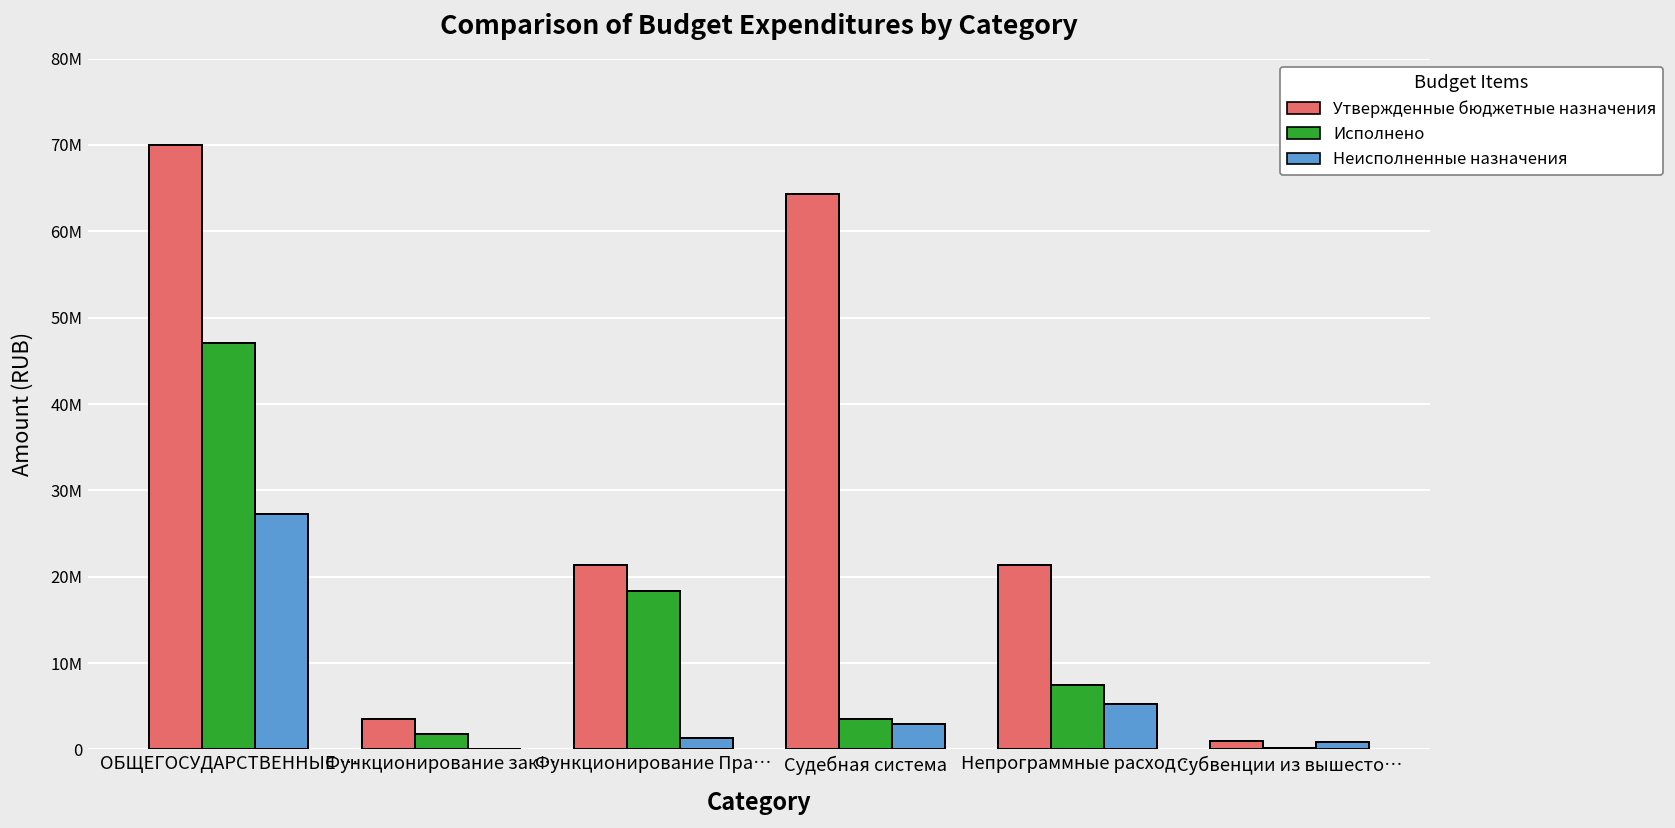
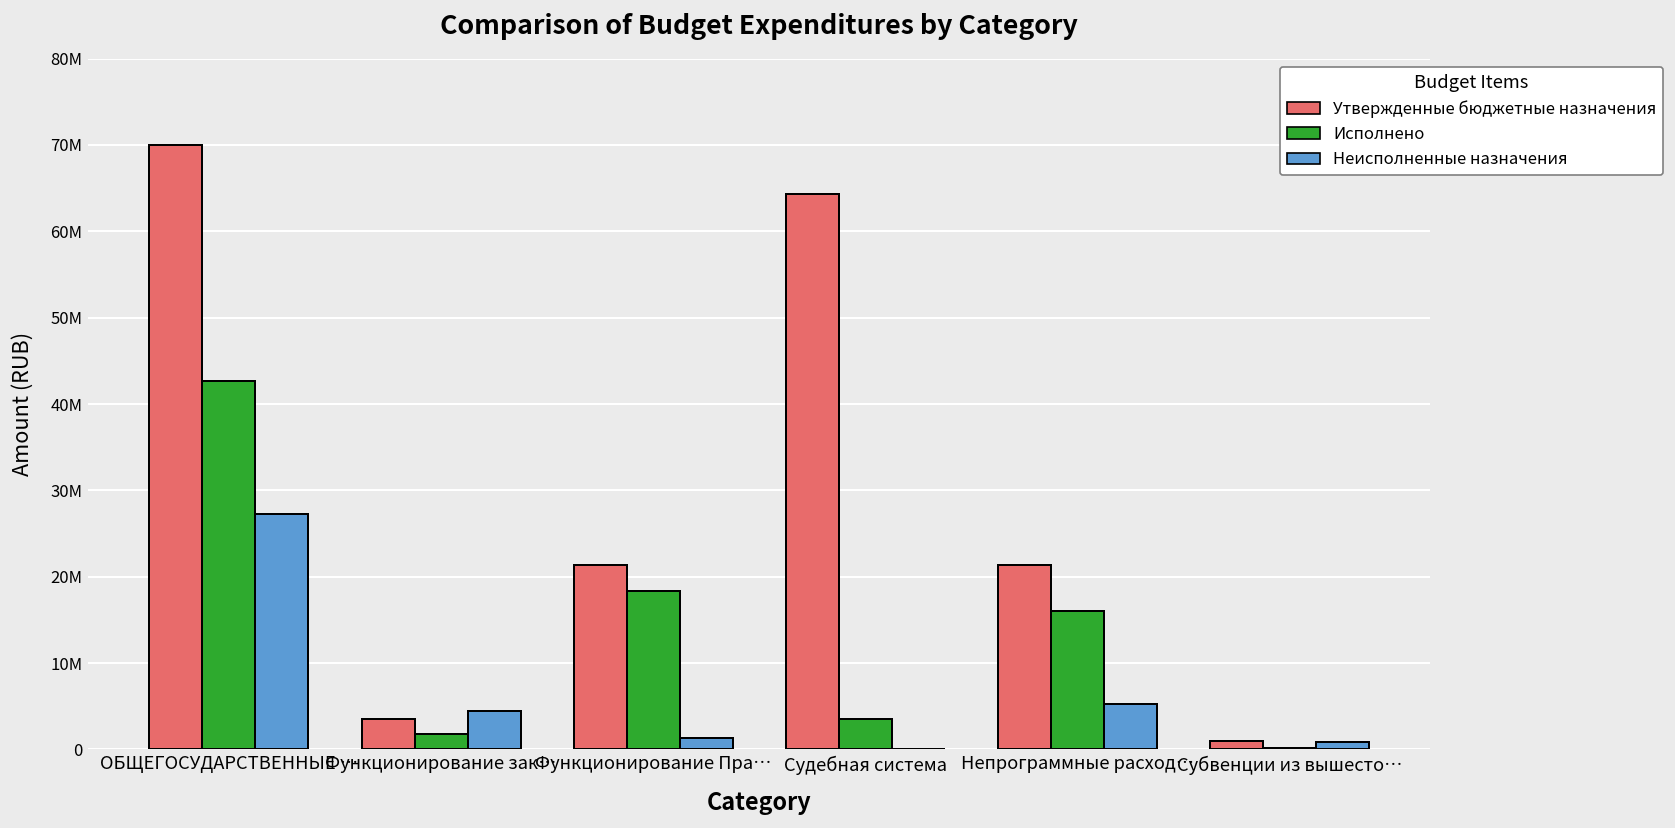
  {
    "Утвержденные бюджетные назначения": {
      "ОБЩЕГОСУДАРСТВЕННЫЕ …": 70000000,
      "Функционирование зак…": 4000000,
      "Функционирование Пра…": 21000000,
      "Судебная система": 64000000,
      "Непрограммные расход…": 21000000,
      "Субвенции из вышесто…": 1000000
    },
    "Исполнено": {
-     "ОБЩЕГОСУДАРСТВЕННЫЕ …": 47000000,
+     "ОБЩЕГОСУДАРСТВЕННЫЕ …": 43000000,
      "Функционирование зак…": 2000000,
      "Функционирование Пра…": 18000000,
      "Судебная система": 4000000,
-     "Непрограммные расход…": 7000000
+     "Непрограммные расход…": 16000000
    },
    "Неисполненные назначения": {
      "ОБЩЕГОСУДАРСТВЕННЫЕ …": 27000000,
-     "Функционирование зак…": 0,
+     "Функционирование зак…": 4000000,
      "Функционирование Пра…": 1000000,
-     "Судебная система": 3000000,
+     "Судебная система": 0,
      "Непрограммные расход…": 5000000,
      "Субвенции из вышесто…": 1000000
    }
  }
